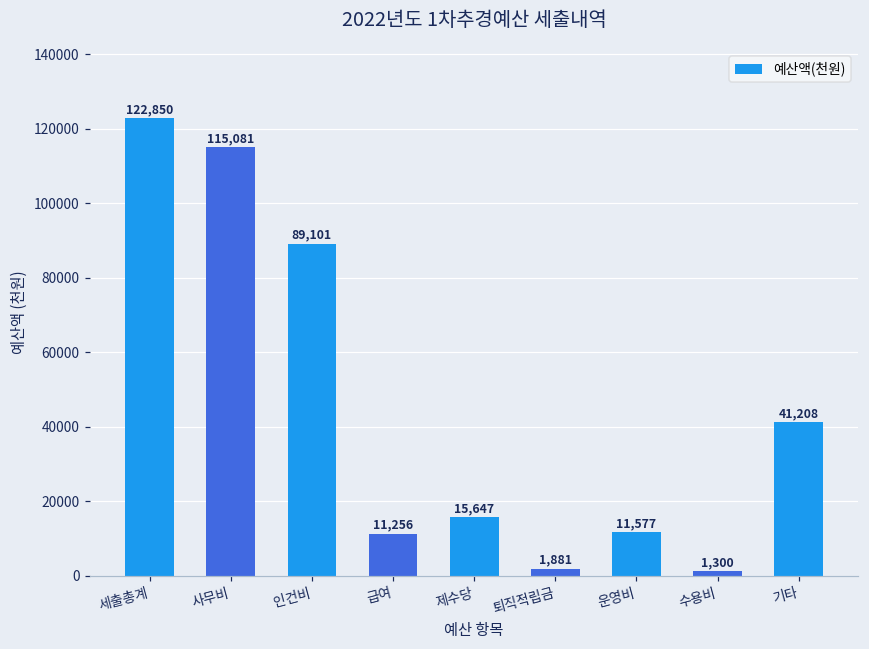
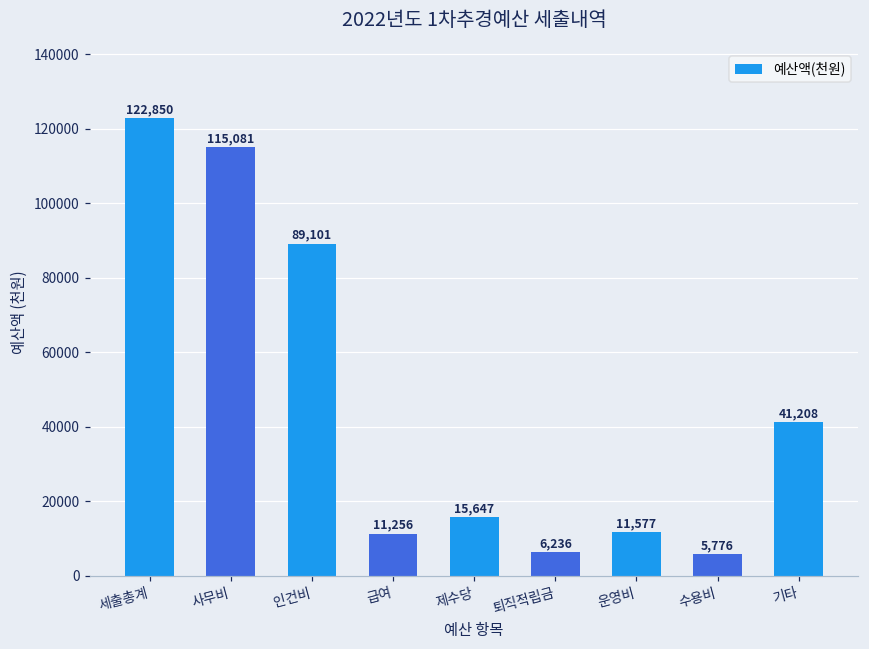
  {
    "세출총계": "122,850",
    "사무비": "115,081",
    "인건비": "89,101",
    "급여": "11,256",
    "제수당": "15,647",
-   "퇴직적립금": "1,881",
+   "퇴직적립금": "6,236",
    "운영비": "11,577",
-   "수용비": "1,300",
+   "수용비": "5,776",
    "기타": "41,208"
  }
